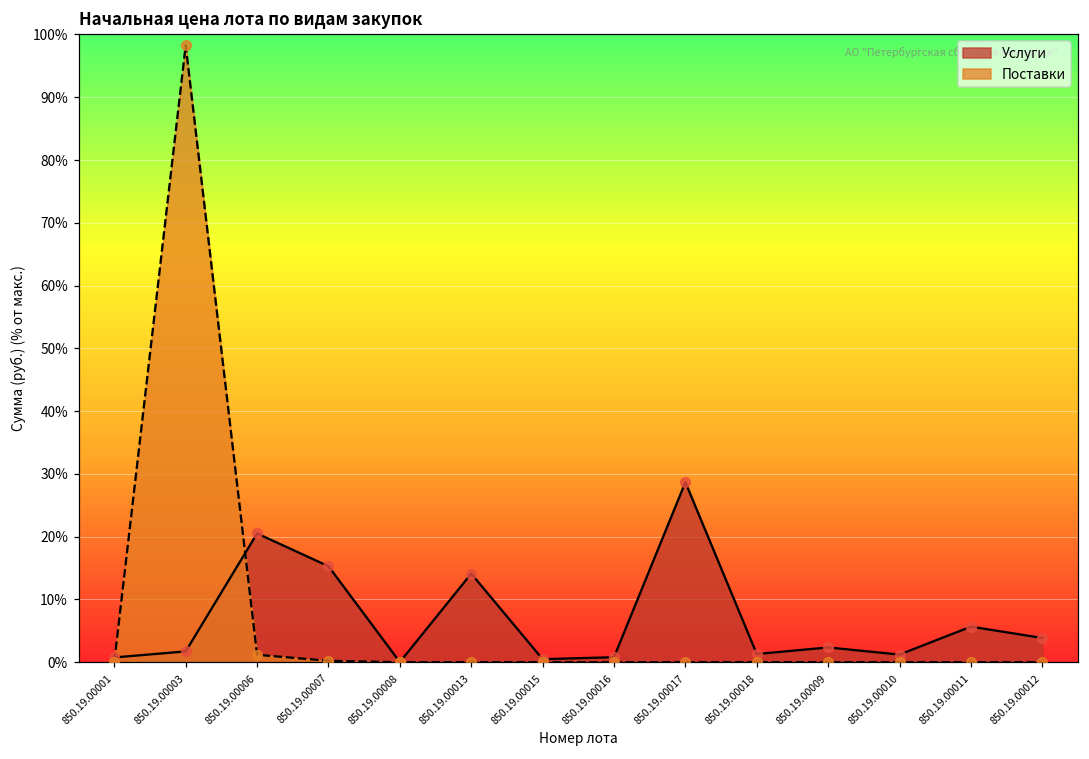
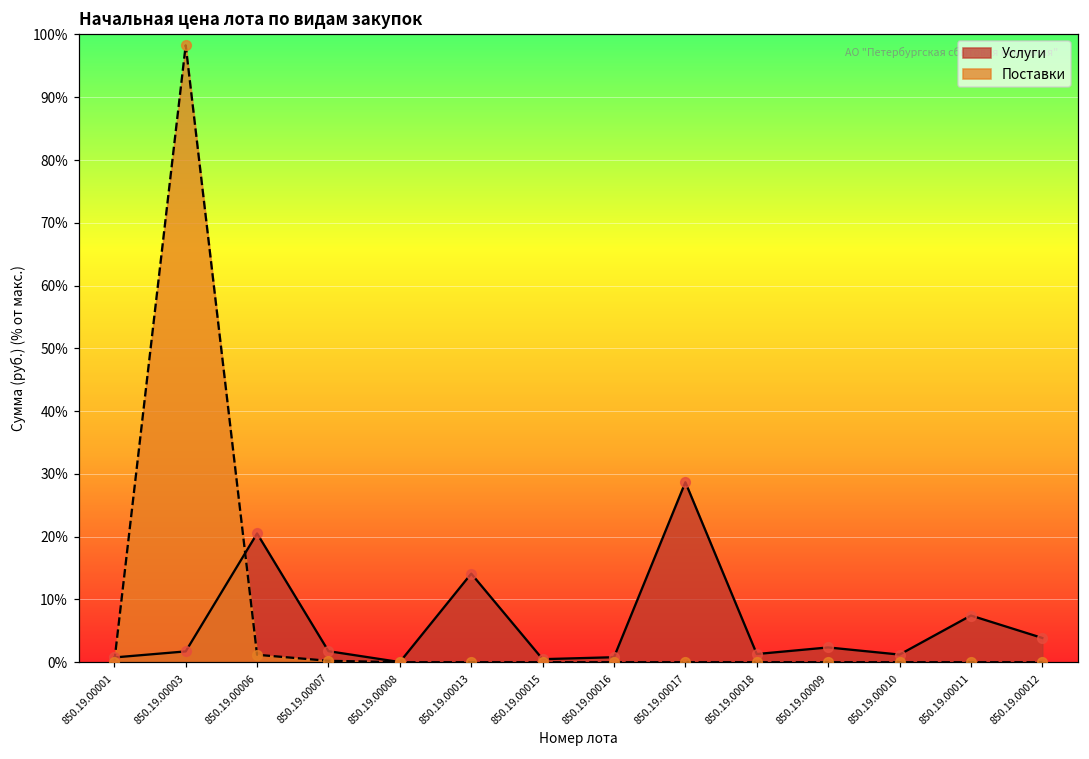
  {
    "Услуги": {
      "850.19.00001": "1%",
      "850.19.00003": "2%",
      "850.19.00006": "21%",
-     "850.19.00007": "15%",
+     "850.19.00007": "2%",
      "850.19.00013": "14%",
      "850.19.00015": "0%",
      "850.19.00016": "1%",
      "850.19.00017": "29%",
      "850.19.00018": "1%",
      "850.19.00009": "2%",
      "850.19.00010": "1%",
-     "850.19.00011": "6%",
+     "850.19.00011": "7%",
      "850.19.00012": "4%"
    },
    "Поставки": {
      "850.19.00001": "0%",
      "850.19.00003": "98%",
      "850.19.00006": "1%",
      "850.19.00007": "0%",
      "850.19.00013": "0%",
      "850.19.00015": "0%",
      "850.19.00016": "0%",
      "850.19.00017": "0%",
      "850.19.00018": "0%",
      "850.19.00009": "0%",
      "850.19.00010": "0%",
      "850.19.00011": "0%",
      "850.19.00012": "0%"
    }
  }
